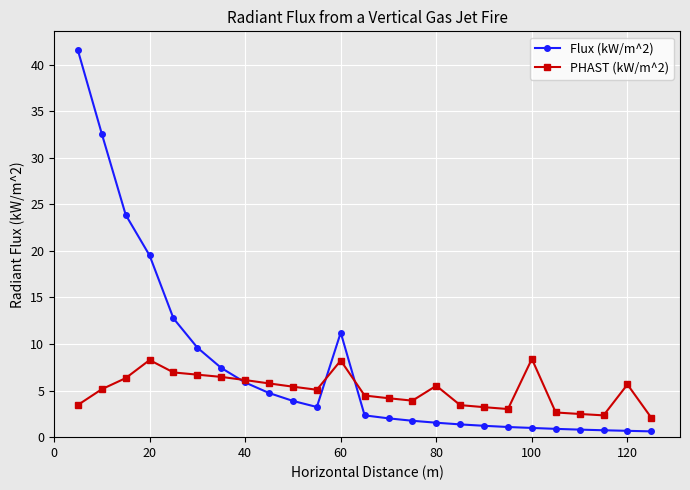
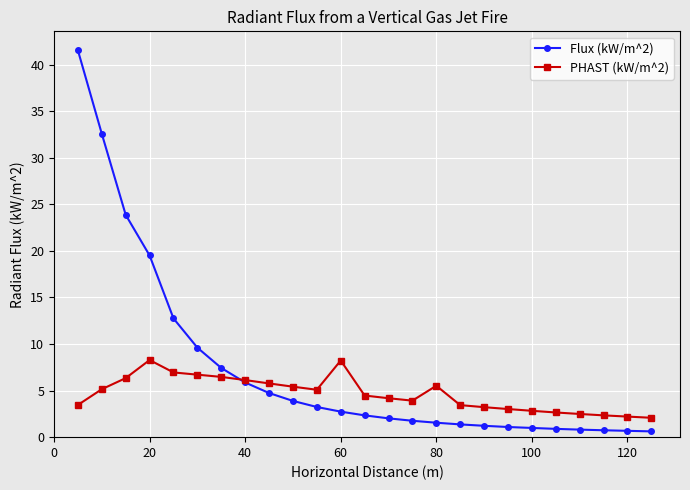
  {
    "Flux (kW/m^2)": {
      "20": 20,
-     "60": 11,
+     "60": 3,
      "80": 2,
      "100": 1,
      "120": 1
    },
    "PHAST (kW/m^2)": {
      "20": 8,
      "60": 8,
      "80": 6,
-     "100": 8,
-     "120": 6
+     "100": 3,
+     "120": 2
    }
  }
